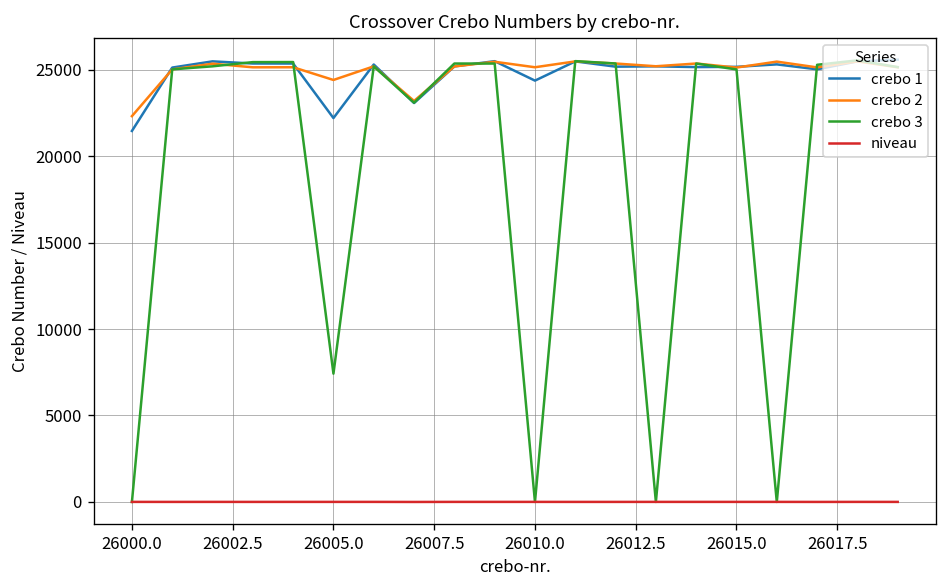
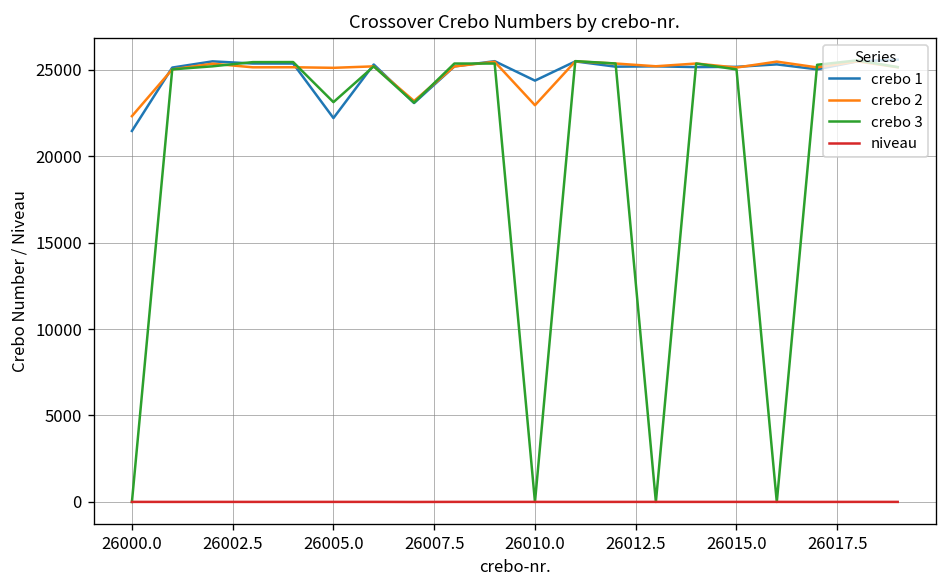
  {
    "crebo 1": {
      "26000.0": 21500,
      "26005.0": 22200,
      "26010.0": 24400
    },
    "crebo 2": {
      "26000.0": 22300,
-     "26005.0": 24400,
-     "26010.0": 25100
+     "26005.0": 25100,
+     "26010.0": 22900
    },
    "crebo 3": {
-     "26005.0": 7400
+     "26005.0": 23100
    },
    "niveau": {
      "26005.0": 0,
      "26015.0": 0
    }
  }
